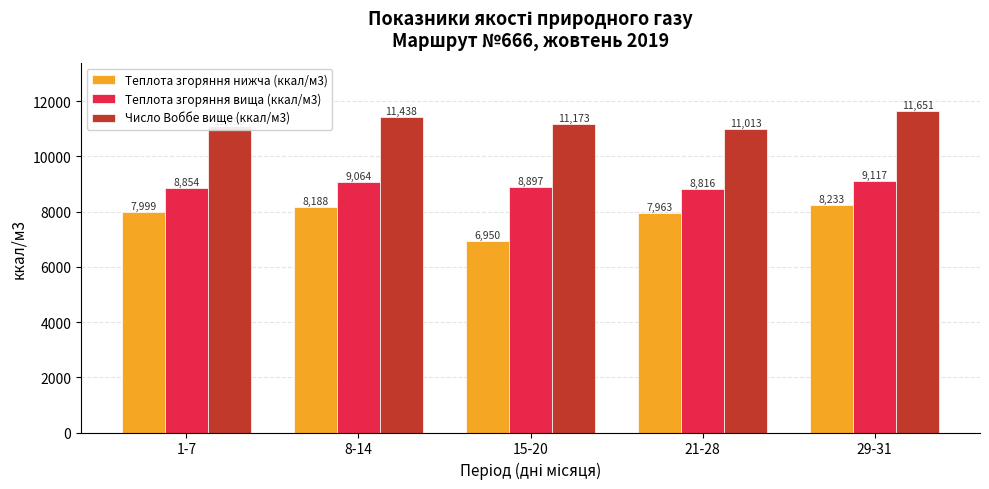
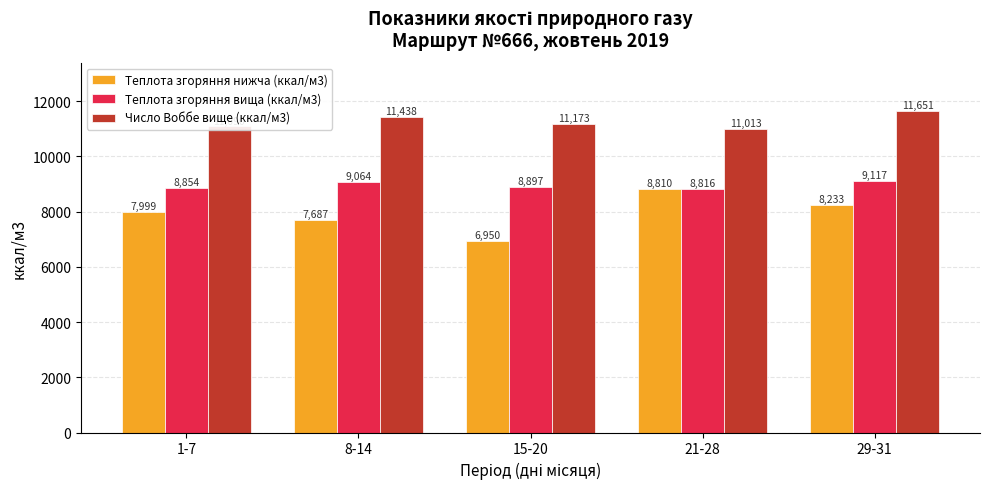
  {
    "Теплота згоряння нижча (ккал/м3)": {
      "1-7": "7,999",
-     "8-14": "8,188",
+     "8-14": "7,687",
      "15-20": "6,950",
-     "21-28": "7,963",
+     "21-28": "8,810",
      "29-31": "8,233"
    }
  }
